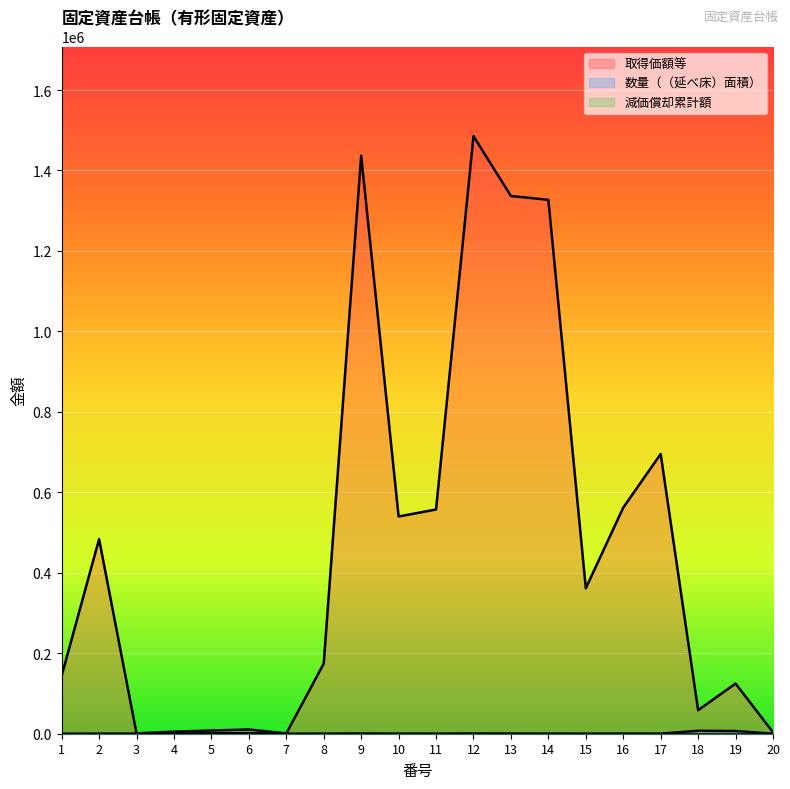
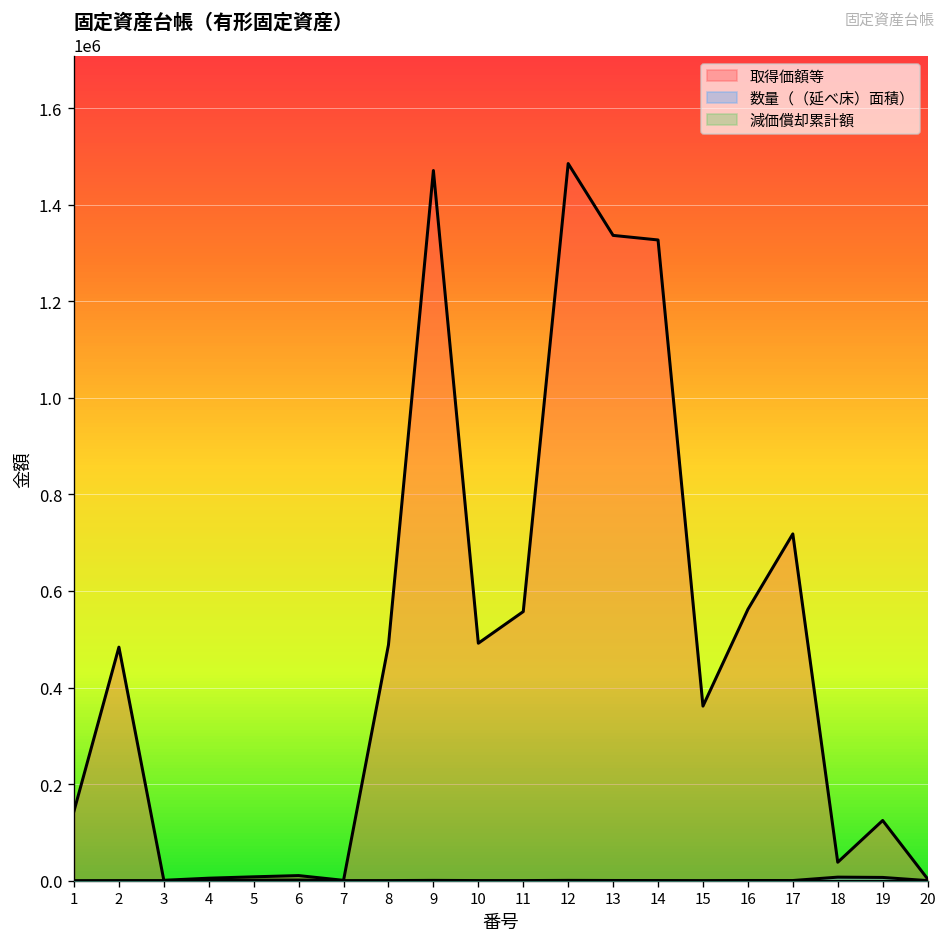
  {
    "取得価額等": {
      "1": 140000,
      "2": 480000,
      "5": 10000,
      "6": 10000,
-     "8": 170000,
-     "9": 1440000,
-     "10": 540000,
+     "8": 490000,
+     "9": 1470000,
+     "10": 490000,
      "11": 560000,
      "12": 1490000,
      "13": 1340000,
      "14": 1330000,
      "15": 360000,
      "16": 560000,
-     "17": 700000,
-     "18": 60000,
+     "17": 720000,
+     "18": 40000,
      "19": 120000
    },
    "数量（（延べ床）面積）": {
      "18": 10000,
      "19": 10000
    },
    "減価償却累計額": {
      "18": 0,
      "19": 0
    }
  }
